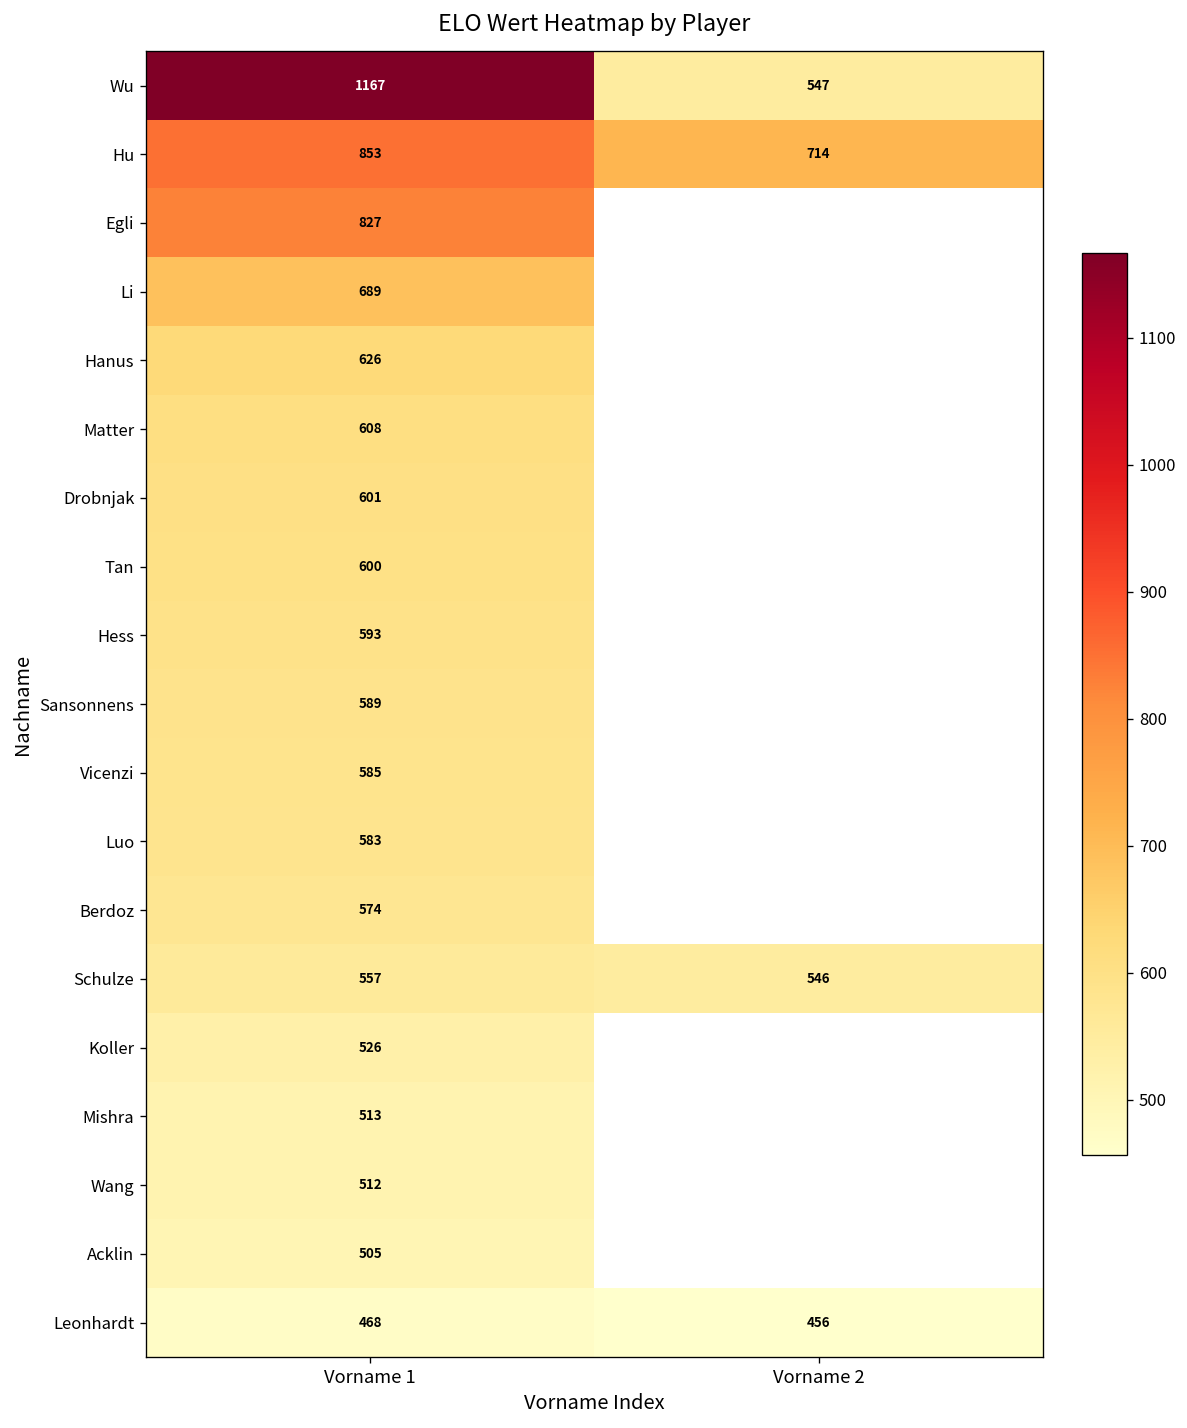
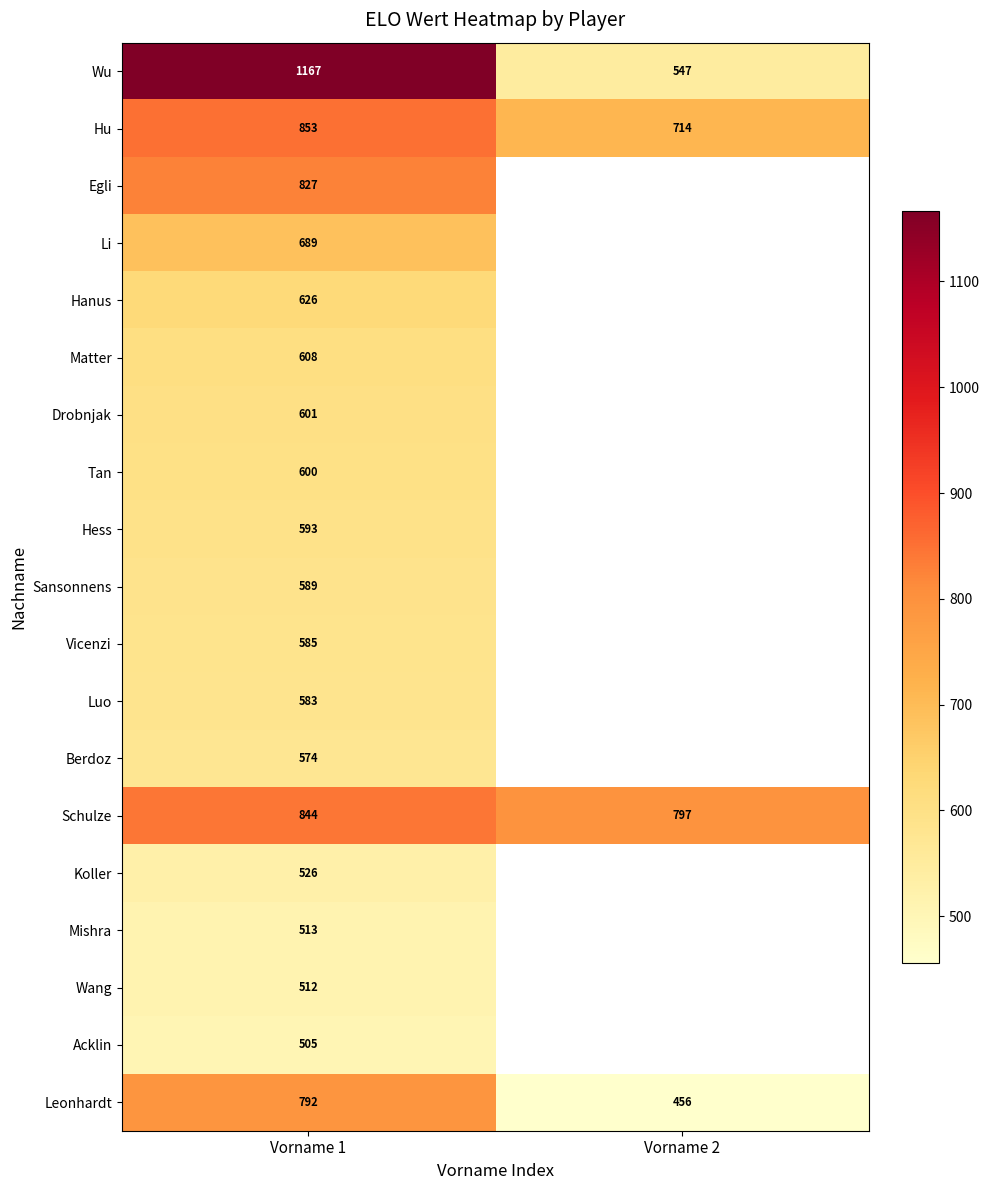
  {
    "Wu": {
      "Vorname 1": 1167,
      "Vorname 2": 547
    },
    "Hu": {
      "Vorname 1": 853,
      "Vorname 2": 714
    },
    "Egli": {
      "Vorname 1": 827
    },
    "Li": {
      "Vorname 1": 689
    },
    "Hanus": {
      "Vorname 1": 626
    },
    "Matter": {
      "Vorname 1": 608
    },
    "Drobnjak": {
      "Vorname 1": 601
    },
    "Tan": {
      "Vorname 1": 600
    },
    "Hess": {
      "Vorname 1": 593
    },
    "Sansonnens": {
      "Vorname 1": 589
    },
    "Vicenzi": {
      "Vorname 1": 585
    },
    "Luo": {
      "Vorname 1": 583
    },
    "Berdoz": {
      "Vorname 1": 574
    },
    "Schulze": {
-     "Vorname 1": 557,
-     "Vorname 2": 546
+     "Vorname 1": 844,
+     "Vorname 2": 797
    },
    "Koller": {
      "Vorname 1": 526
    },
    "Mishra": {
      "Vorname 1": 513
    },
    "Wang": {
      "Vorname 1": 512
    },
    "Acklin": {
      "Vorname 1": 505
    },
    "Leonhardt": {
-     "Vorname 1": 468,
+     "Vorname 1": 792,
      "Vorname 2": 456
    }
  }
